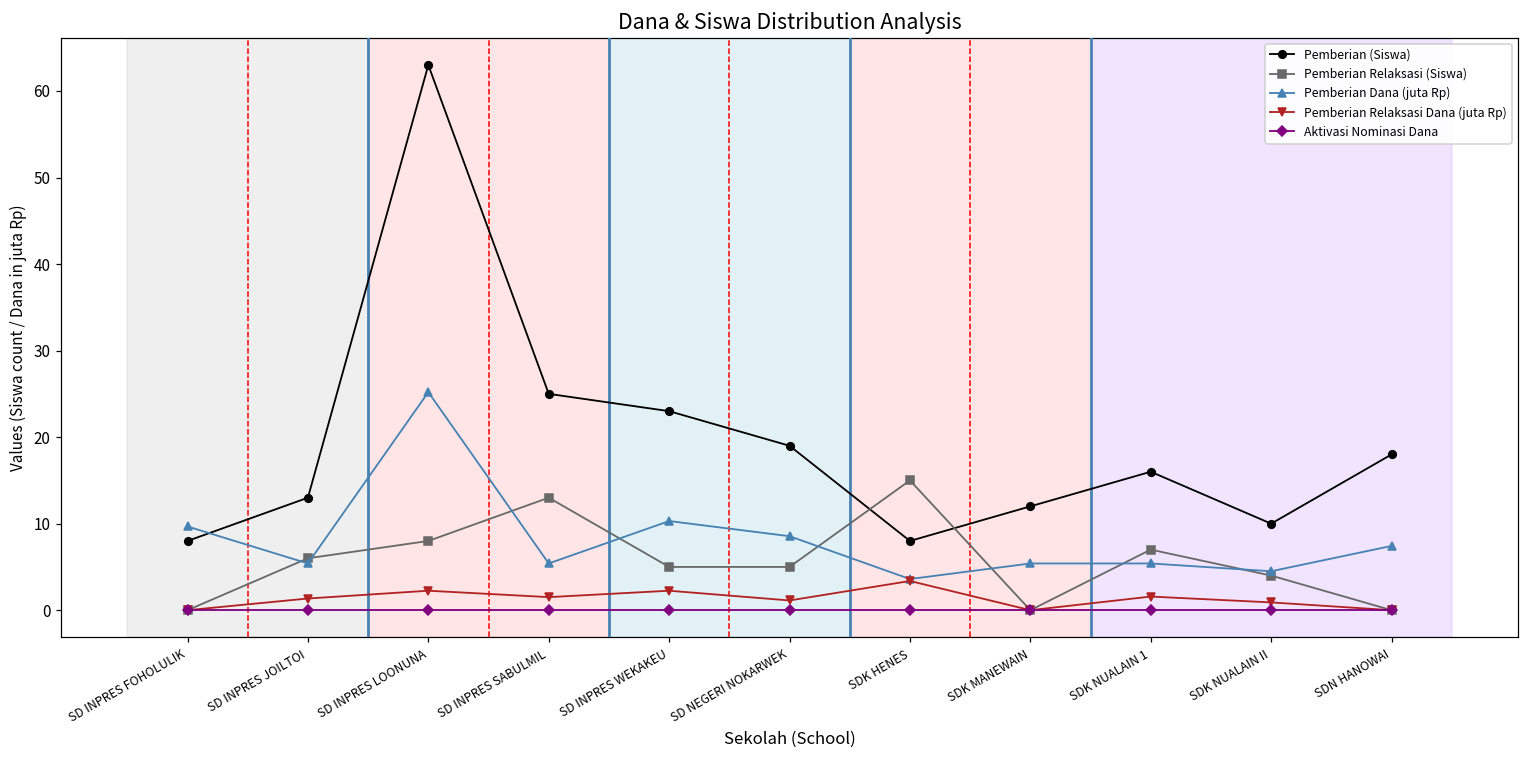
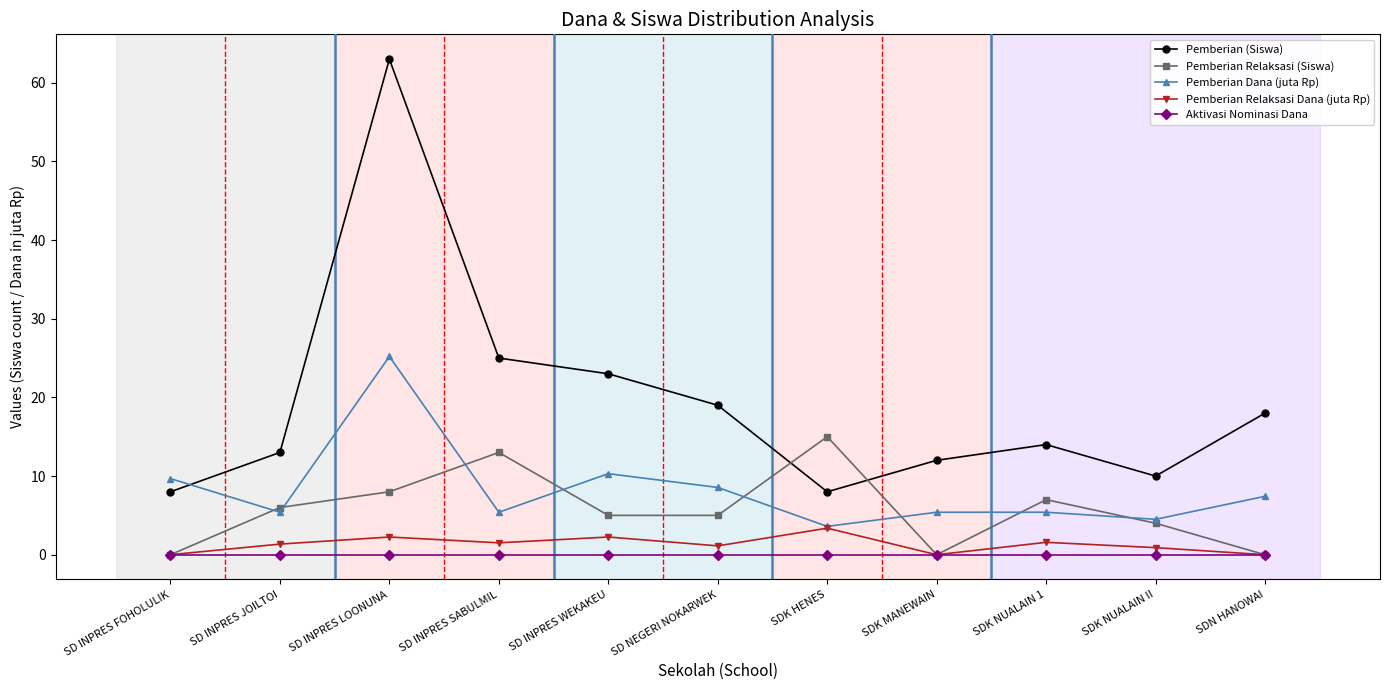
  {
    "Pemberian (Siswa)": {
      "SD INPRES FOHOLULIK": 8,
      "SD INPRES JOILTOI": 13,
      "SD INPRES LOONUNA": 63,
      "SD INPRES SABULMIL": 25,
      "SD INPRES WEKAKEU": 23,
      "SD NEGERI NOKARWEK": 19,
      "SDK HENES": 8,
      "SDK MANEWAIN": 12,
-     "SDK NUALAIN 1": 16,
+     "SDK NUALAIN 1": 14,
      "SDK NUALAIN II": 10,
      "SDN HANOWAI": 18
    },
    "Pemberian Relaksasi (Siswa)": {
      "SD INPRES JOILTOI": 6,
      "SD INPRES LOONUNA": 8,
      "SD INPRES SABULMIL": 13,
      "SD INPRES WEKAKEU": 5,
      "SD NEGERI NOKARWEK": 5,
      "SDK HENES": 15,
      "SDK NUALAIN 1": 7,
      "SDK NUALAIN II": 4
    },
    "Pemberian Dana (juta Rp)": {
      "SD INPRES FOHOLULIK": 10,
      "SD INPRES JOILTOI": 5,
      "SD INPRES LOONUNA": 25,
      "SD INPRES SABULMIL": 5,
      "SD INPRES WEKAKEU": 10,
      "SD NEGERI NOKARWEK": 9,
      "SDK MANEWAIN": 5,
      "SDK NUALAIN 1": 5,
      "SDK NUALAIN II": 5,
      "SDN HANOWAI": 7
    },
    "Pemberian Relaksasi Dana (juta Rp)": {
      "SD INPRES JOILTOI": 1,
      "SD INPRES LOONUNA": 2,
      "SD INPRES SABULMIL": 2,
      "SD INPRES WEKAKEU": 2,
      "SD NEGERI NOKARWEK": 1,
      "SDK NUALAIN 1": 2,
      "SDK NUALAIN II": 1
    },
    "Aktivasi Nominasi Dana": {
      "SD INPRES JOILTOI": 0,
      "SD INPRES LOONUNA": 0,
      "SD INPRES SABULMIL": 0,
      "SD INPRES WEKAKEU": 0,
      "SD NEGERI NOKARWEK": 0,
      "SDK HENES": 0,
      "SDK NUALAIN 1": 0,
      "SDK NUALAIN II": 0
    }
  }
